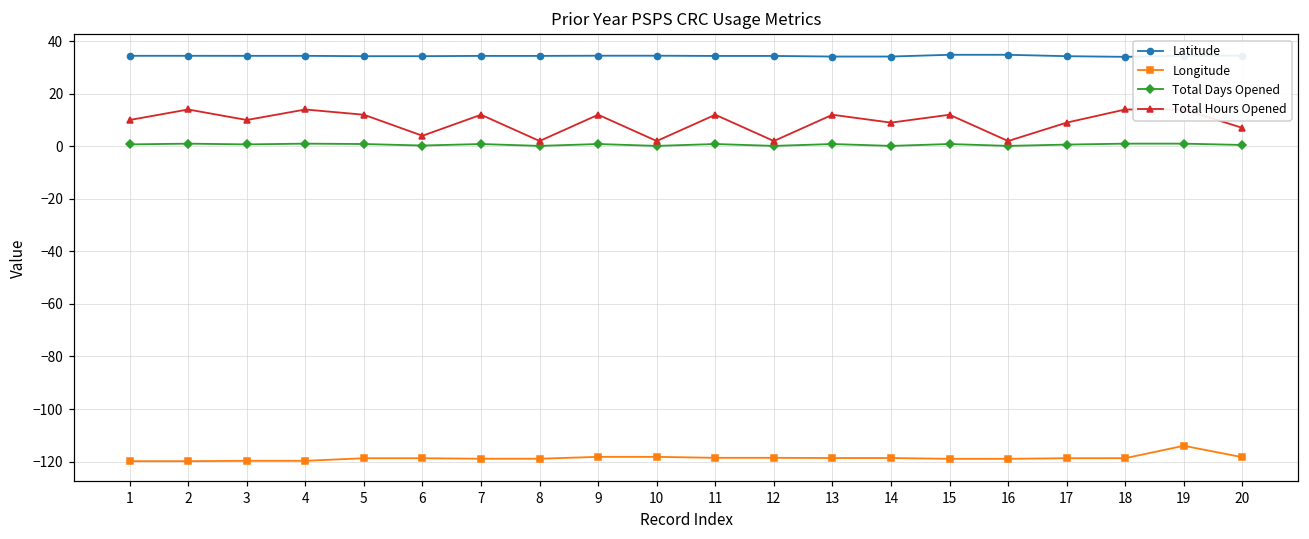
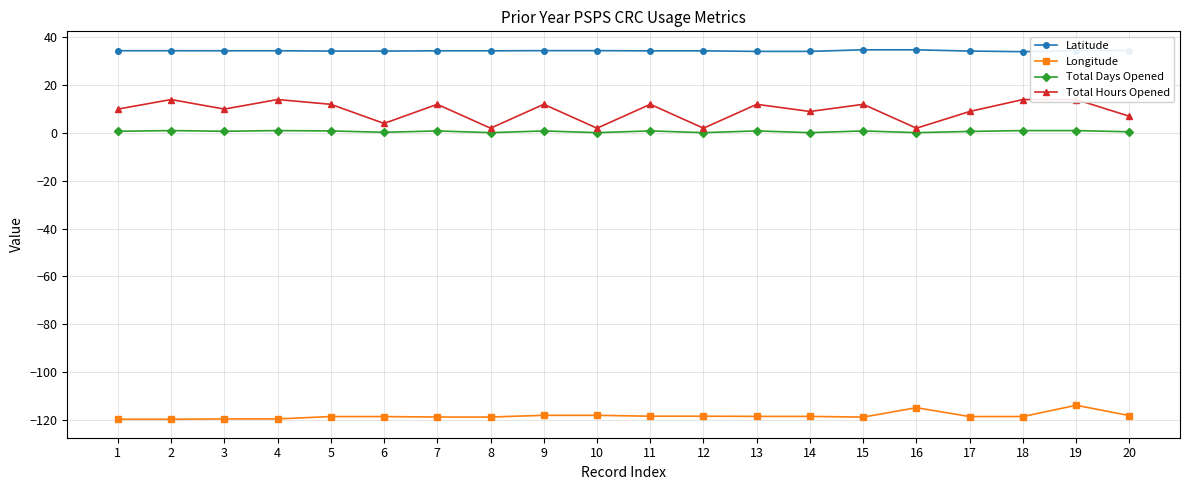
  {
    "Latitude": {
      "1": 34,
      "2": 34,
      "3": 34,
      "4": 34,
      "5": 34,
      "6": 34,
      "7": 34,
      "8": 34,
      "9": 34,
      "10": 34,
      "11": 34,
      "12": 34,
      "13": 34,
      "14": 34,
      "15": 35,
      "16": 35,
      "17": 34,
      "18": 34
    },
    "Longitude": {
      "1": -120,
      "2": -120,
      "3": -120,
      "4": -120,
      "5": -119,
      "6": -119,
      "7": -119,
      "8": -119,
      "9": -118,
      "10": -118,
      "11": -119,
      "12": -119,
      "13": -119,
      "14": -119,
      "15": -119,
-     "16": -119,
+     "16": -115,
      "17": -119,
      "18": -119,
      "19": -114,
      "20": -118
    },
    "Total Days Opened": {
      "1": 1,
      "2": 1,
      "3": 1,
      "4": 1,
      "5": 1,
      "6": 0,
      "7": 1,
      "8": 0,
      "9": 1,
      "10": 0,
      "11": 1,
      "12": 0,
      "13": 1,
      "14": 0,
      "15": 1,
      "16": 0,
      "17": 1,
      "18": 1,
      "19": 1,
      "20": 1
    },
    "Total Hours Opened": {
      "1": 10,
      "2": 14,
      "3": 10,
      "4": 14,
      "5": 12,
      "6": 4,
      "7": 12,
      "8": 2,
      "9": 12,
      "10": 2,
      "11": 12,
      "12": 2,
      "13": 12,
      "14": 9,
      "15": 12,
      "16": 2,
      "17": 9,
      "18": 14,
      "20": 7
    }
  }
